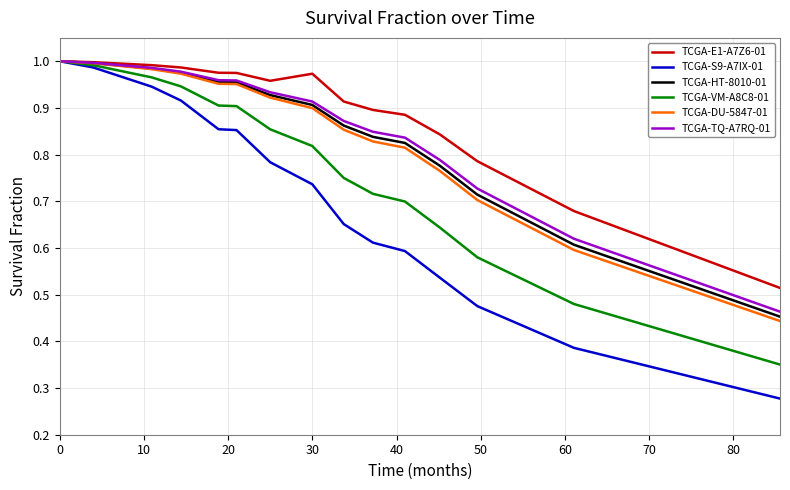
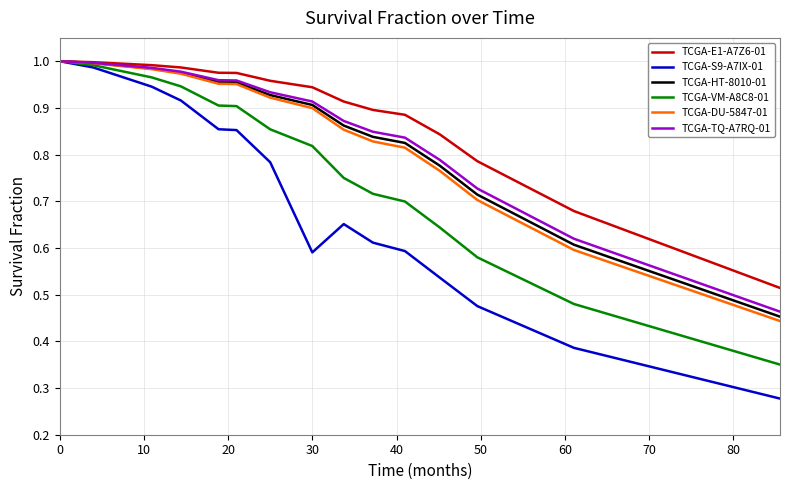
  {
    "TCGA-E1-A7Z6-01": {
-     "30": 0.97
+     "30": 0.94
    },
    "TCGA-S9-A7IX-01": {
-     "30": 0.74
+     "30": 0.59
    },
    "TCGA-HT-8010-01": {
      "30": 0.91
    },
    "TCGA-VM-A8C8-01": {
      "30": 0.82
    },
    "TCGA-DU-5847-01": {
      "30": 0.90
    },
    "TCGA-TQ-A7RQ-01": {
      "30": 0.91
    }
  }
